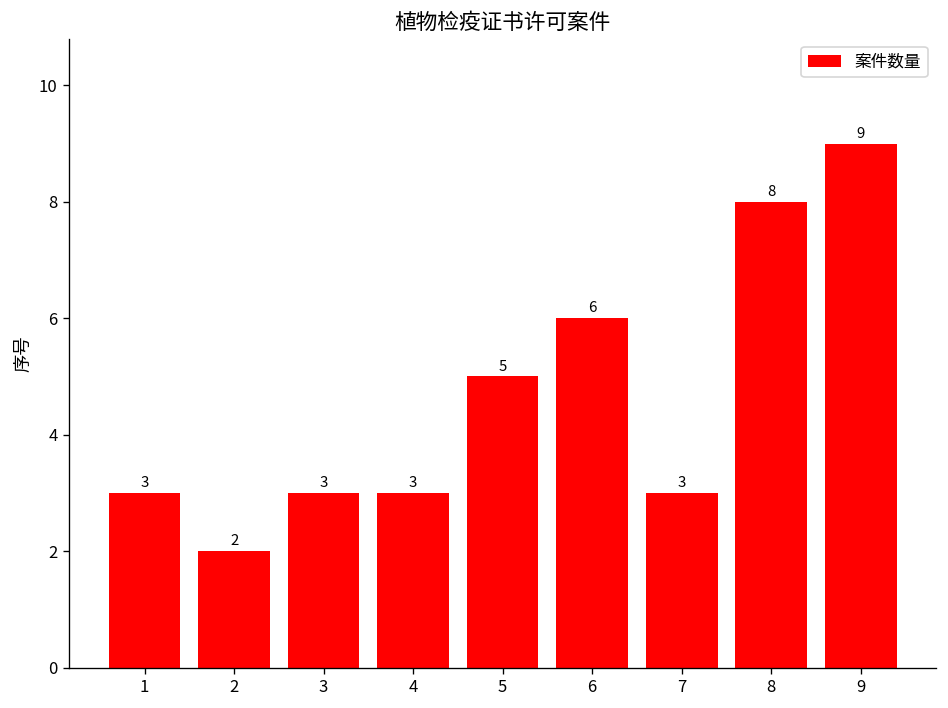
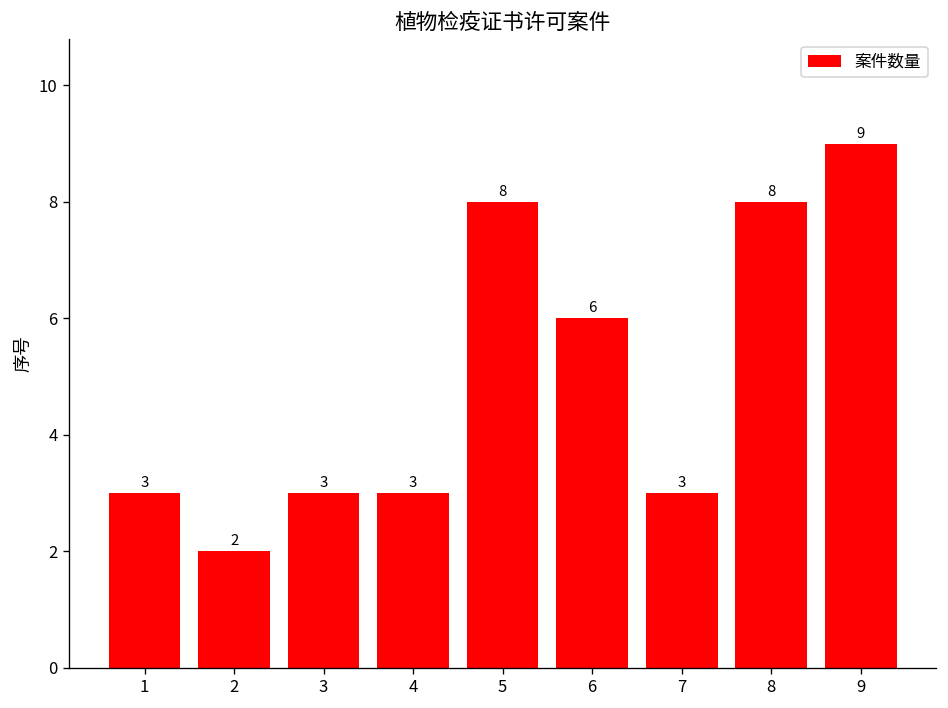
  {
    "1": 3,
    "2": 2,
    "3": 3,
    "4": 3,
-   "5": 5,
+   "5": 8,
    "6": 6,
    "7": 3,
    "8": 8,
    "9": 9
  }
